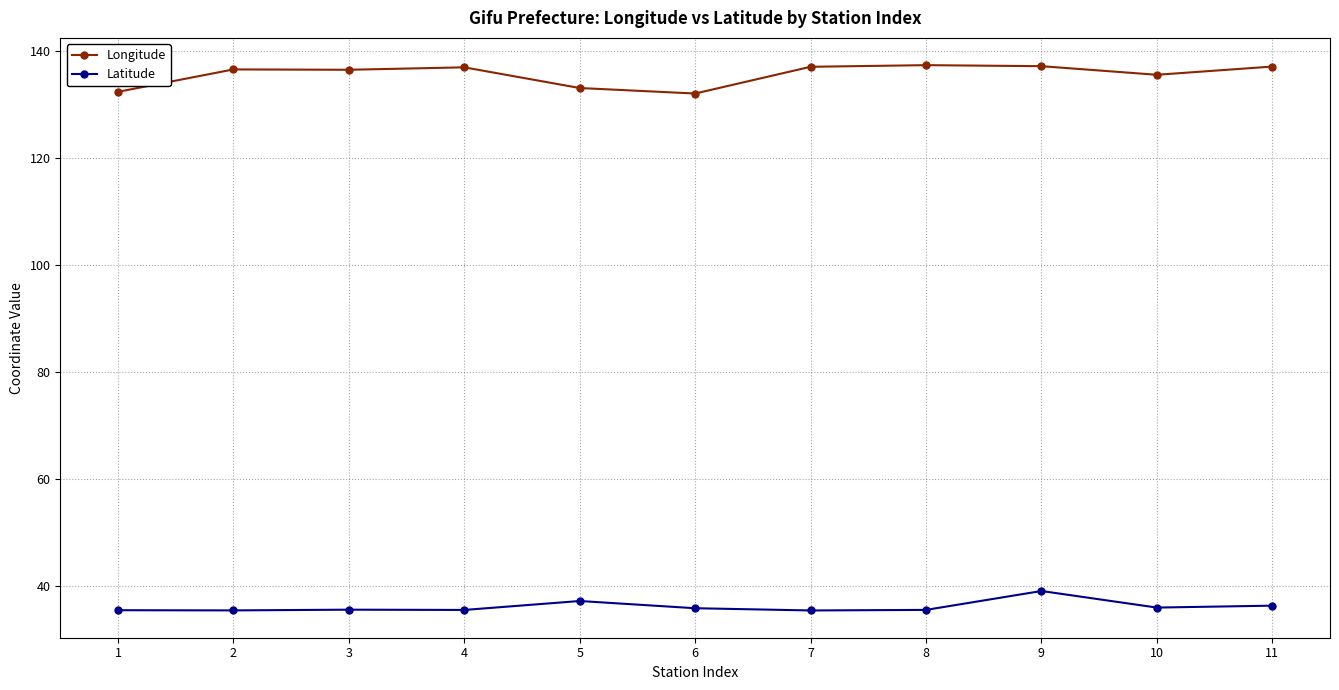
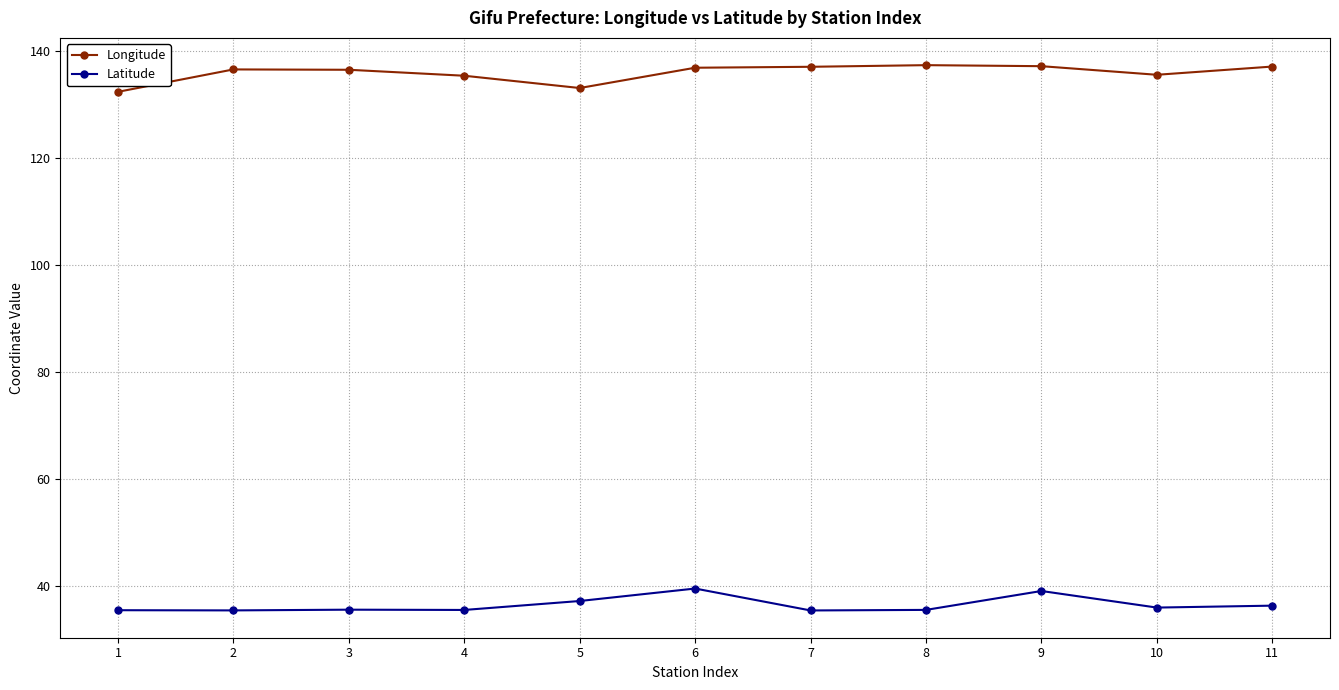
  {
    "Longitude": {
      "1": 132,
      "2": 137,
      "3": 137,
-     "4": 137,
+     "4": 135,
      "5": 133,
-     "6": 132,
+     "6": 137,
      "7": 137,
      "8": 137,
      "9": 137,
      "10": 136,
      "11": 137
    },
    "Latitude": {
      "1": 35,
      "2": 35,
      "3": 35,
      "4": 35,
      "5": 37,
-     "6": 36,
+     "6": 39,
      "7": 35,
      "8": 35,
      "9": 39,
      "10": 36,
      "11": 36
    }
  }
